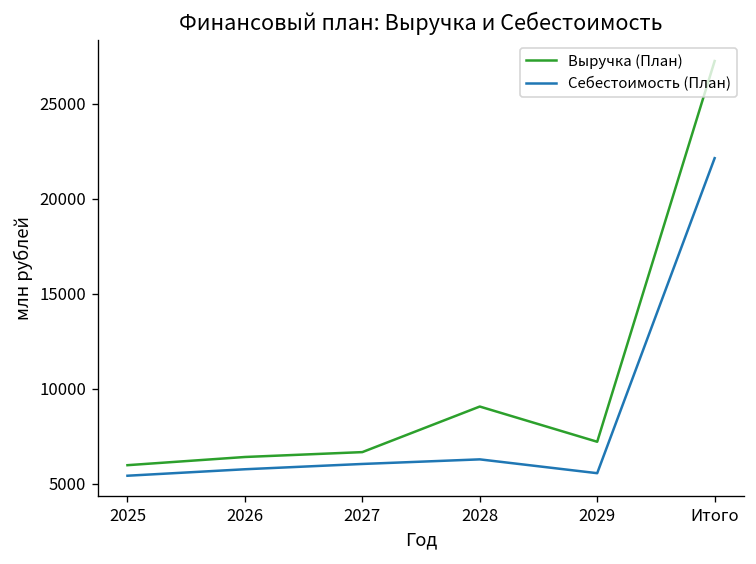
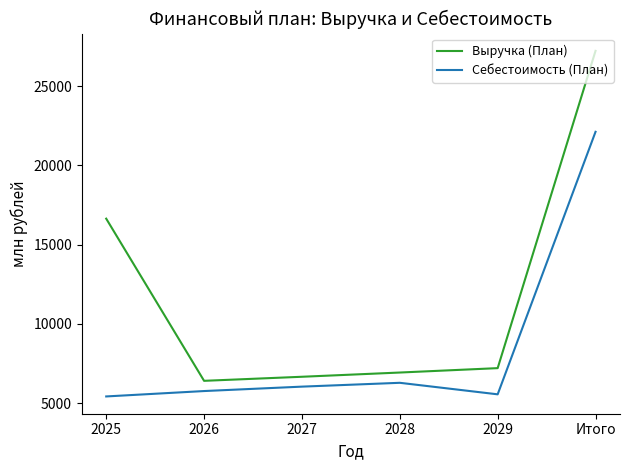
  {
    "Выручка (План)": {
-     "2025": 6000,
+     "2025": 16600,
      "2026": 6400,
      "2027": 6700,
-     "2028": 9100,
+     "2028": 6900,
      "2029": 7200
    },
    "Себестоимость (План)": {
      "2025": 5400,
      "2026": 5800,
      "2027": 6000,
      "2028": 6300,
      "2029": 5600,
      "Итого": 22100
    }
  }
